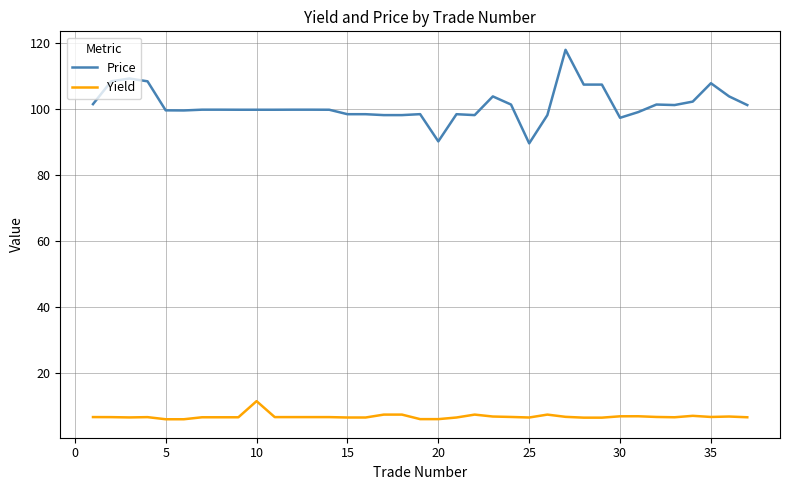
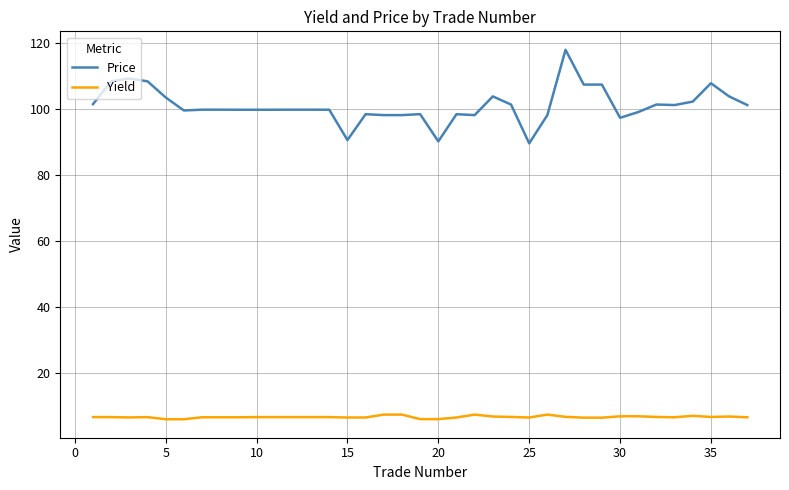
  {
    "Price": {
-     "5": 100,
+     "5": 104,
      "10": 100,
-     "15": 99,
+     "15": 91,
      "20": 90,
      "25": 90,
      "30": 97,
      "35": 108
    },
    "Yield": {
      "5": 6,
-     "10": 11,
+     "10": 7,
      "15": 7,
      "20": 6,
      "25": 7,
      "30": 7,
      "35": 7
    }
  }
